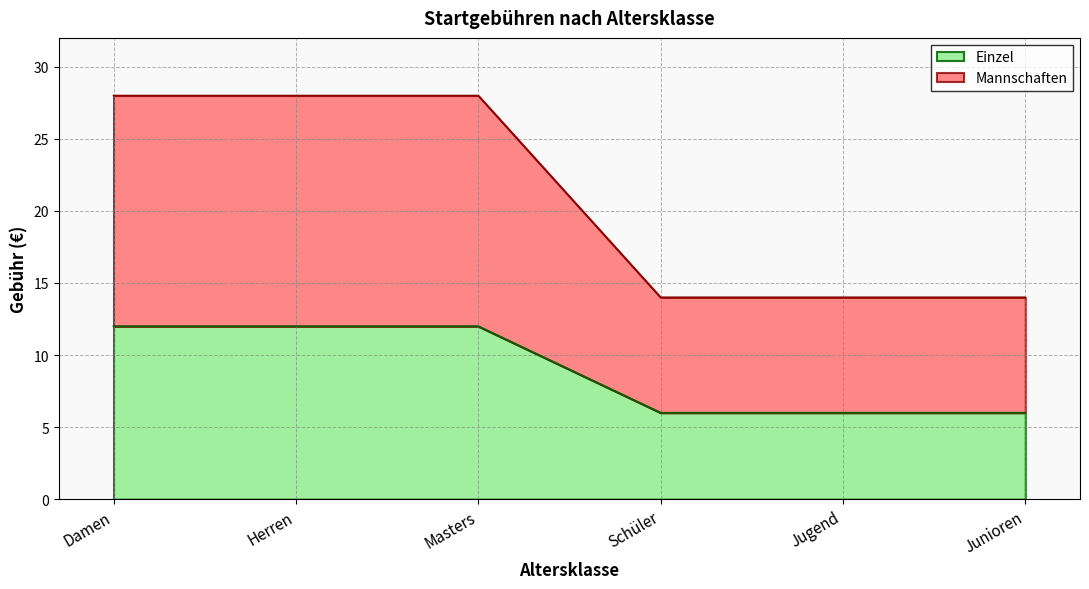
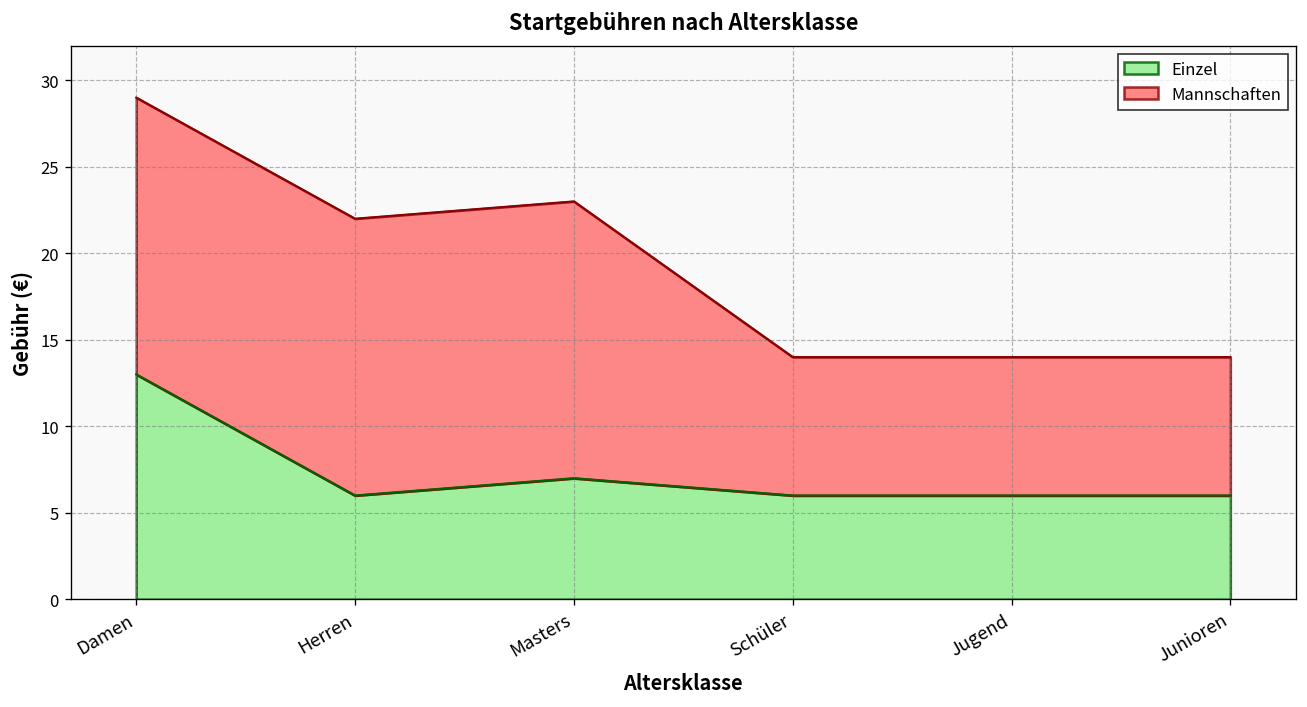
  {
    "Einzel": {
-     "Damen": 12,
-     "Herren": 12,
-     "Masters": 12,
+     "Damen": 13,
+     "Herren": 6,
+     "Masters": 7,
      "Schüler": 6,
      "Jugend": 6,
      "Junioren": 6
    },
    "Mannschaften": {
      "Damen": 16,
      "Herren": 16,
      "Masters": 16,
      "Schüler": 8,
      "Jugend": 8,
      "Junioren": 8
    }
  }
